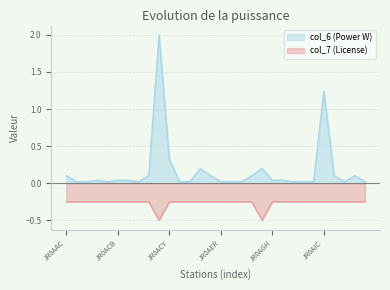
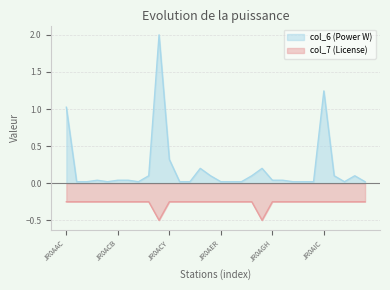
  {
    "col_6 (Power W)": {
-     "JR0AAC": 0.1,
+     "JR0AAC": 1.0,
      "JR0ACB": 0.0,
      "JR0ACY": 0.3,
      "JR0AGH": 0.0,
      "JR0AIC": 1.2
    }
  }
